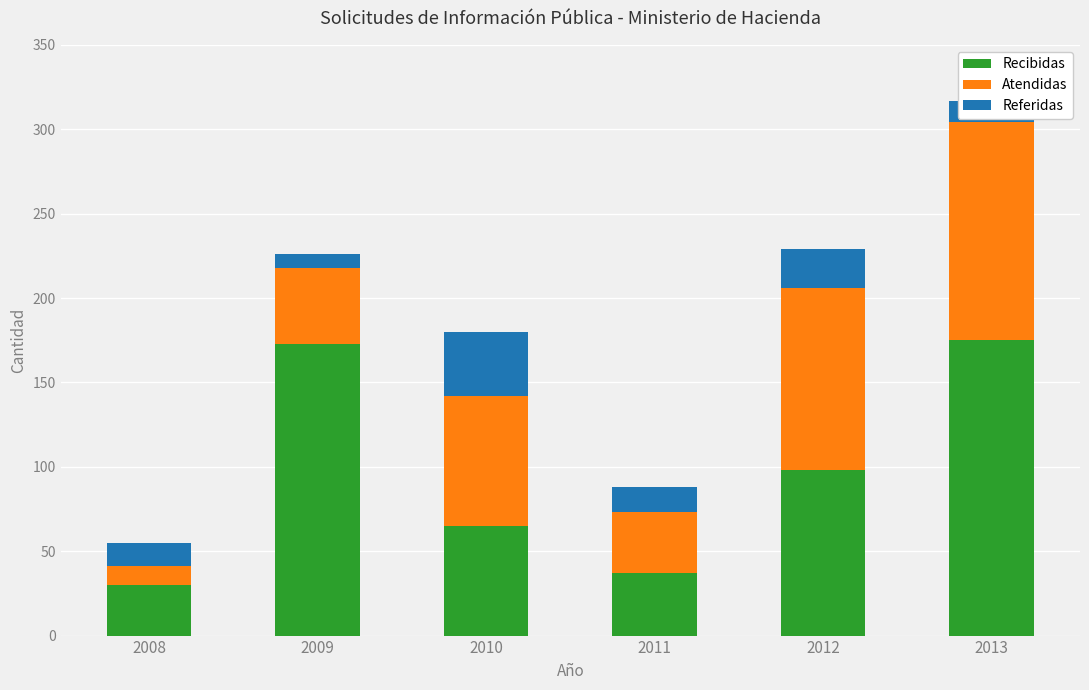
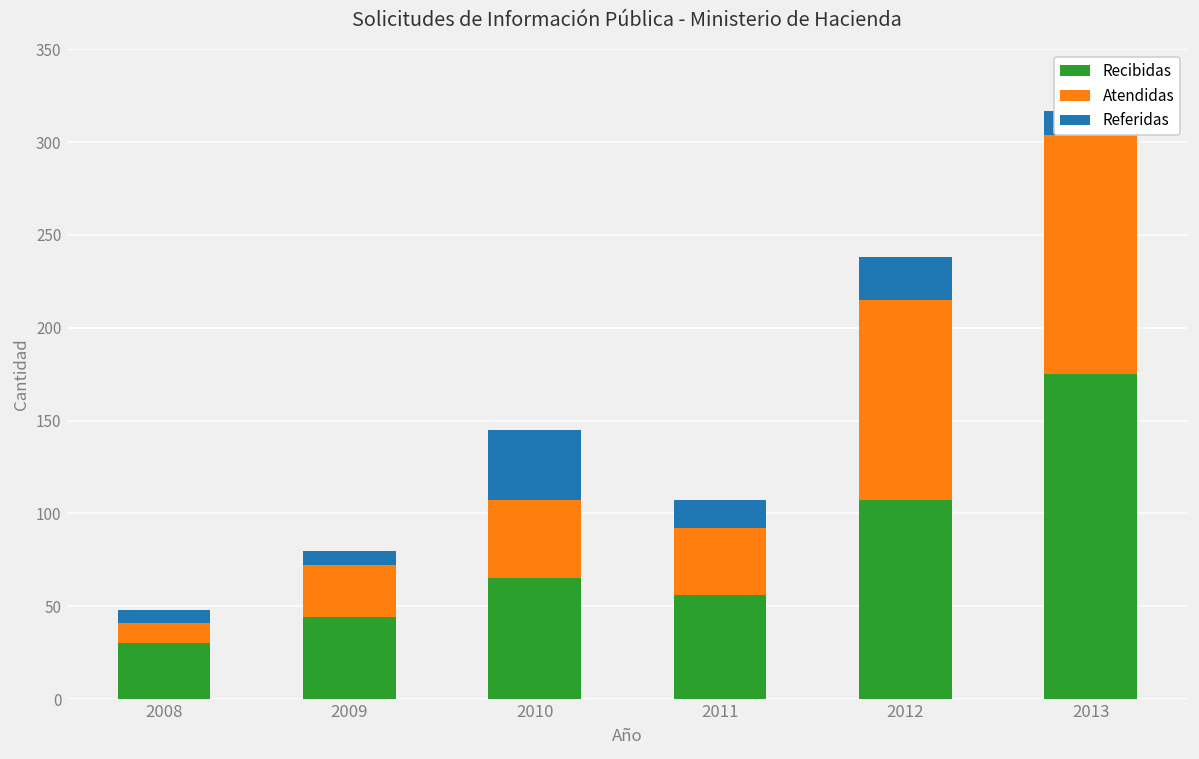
  {
    "Recibidas": {
      "2008": 30,
-     "2009": 173,
+     "2009": 44,
      "2010": 65,
-     "2011": 37,
-     "2012": 98,
+     "2011": 56,
+     "2012": 107,
      "2013": 175
    },
    "Atendidas": {
      "2008": 11,
-     "2009": 45,
-     "2010": 77,
+     "2009": 28,
+     "2010": 42,
      "2011": 36,
      "2012": 108,
      "2013": 129
    },
    "Referidas": {
-     "2008": 14,
+     "2008": 7,
      "2009": 8,
      "2010": 38,
      "2011": 15,
      "2012": 23
    }
  }
